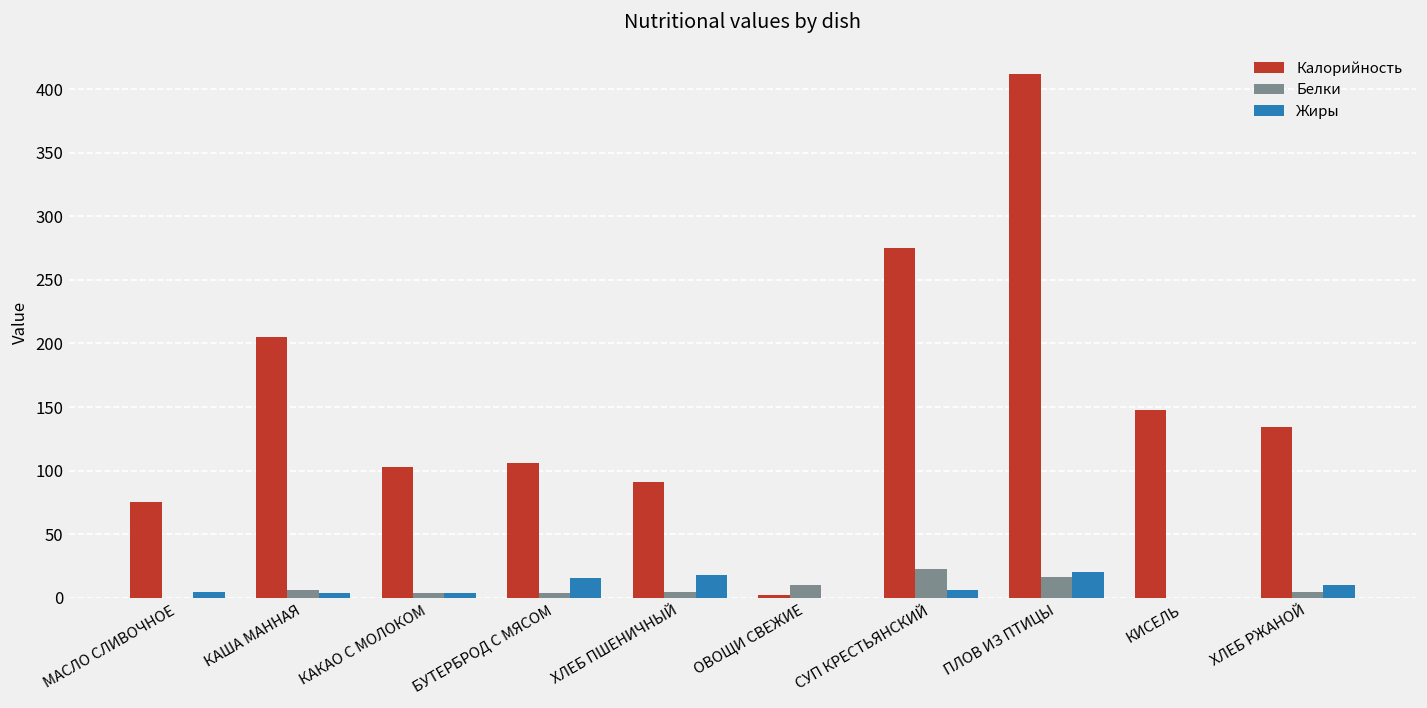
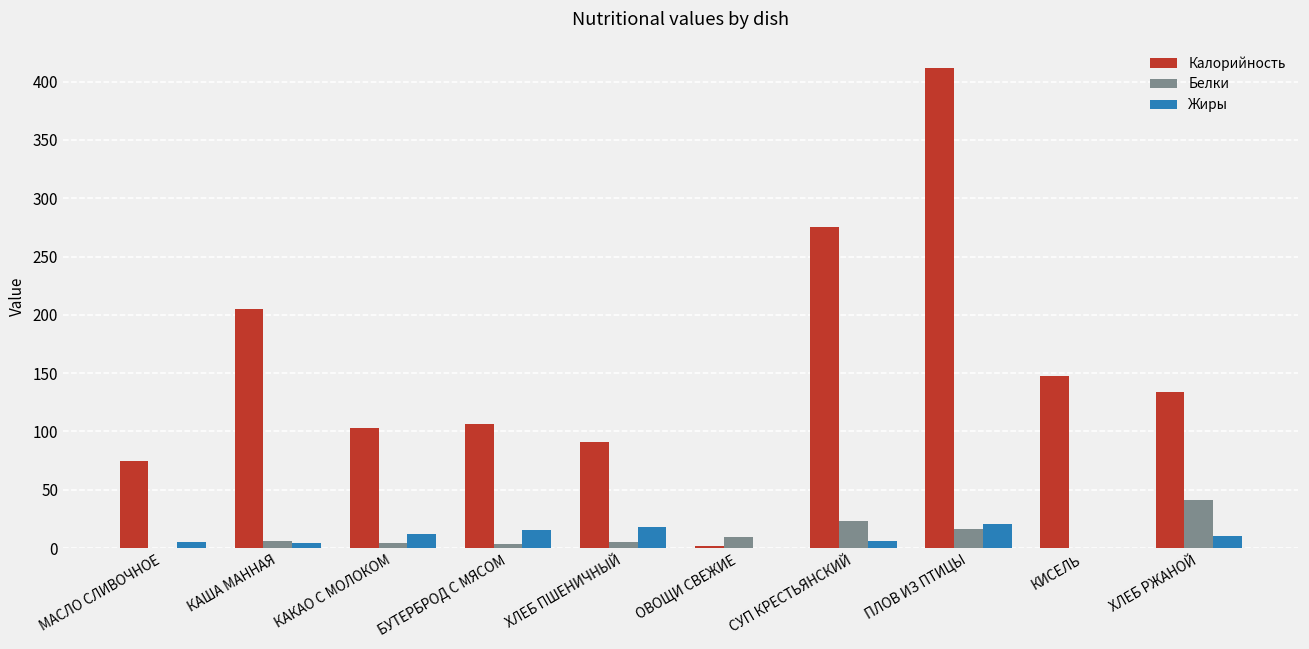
  {
    "Калорийность": {
      "МАСЛО СЛИВОЧНОЕ": 75,
      "КАША МАННАЯ": 205,
      "КАКАО С МОЛОКОМ": 103,
      "БУТЕРБРОД С МЯСОМ": 106,
      "ХЛЕБ ПШЕНИЧНЫЙ": 91,
      "СУП КРЕСТЬЯНСКИЙ": 275,
      "ПЛОВ ИЗ ПТИЦЫ": 412,
      "КИСЕЛЬ": 148,
      "ХЛЕБ РЖАНОЙ": 134
    },
    "Белки": {
      "КАША МАННАЯ": 6,
      "КАКАО С МОЛОКОМ": 4,
      "БУТЕРБРОД С МЯСОМ": 4,
      "ХЛЕБ ПШЕНИЧНЫЙ": 5,
      "ОВОЩИ СВЕЖИЕ": 10,
      "СУП КРЕСТЬЯНСКИЙ": 23,
      "ПЛОВ ИЗ ПТИЦЫ": 17,
      "КИСЕЛЬ": 0,
-     "ХЛЕБ РЖАНОЙ": 5
+     "ХЛЕБ РЖАНОЙ": 42
    },
    "Жиры": {
      "МАСЛО СЛИВОЧНОЕ": 5,
      "КАША МАННАЯ": 4,
-     "КАКАО С МОЛОКОМ": 4,
+     "КАКАО С МОЛОКОМ": 12,
      "БУТЕРБРОД С МЯСОМ": 16,
      "ХЛЕБ ПШЕНИЧНЫЙ": 18,
      "ОВОЩИ СВЕЖИЕ": 0,
      "СУП КРЕСТЬЯНСКИЙ": 6,
      "ПЛОВ ИЗ ПТИЦЫ": 21,
      "КИСЕЛЬ": 0,
      "ХЛЕБ РЖАНОЙ": 10
    }
  }
